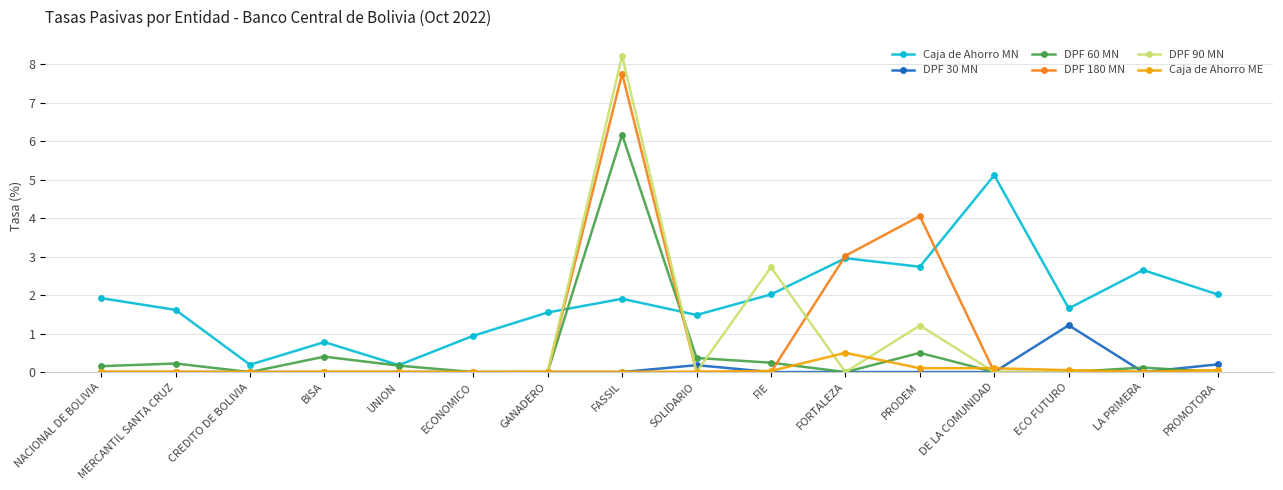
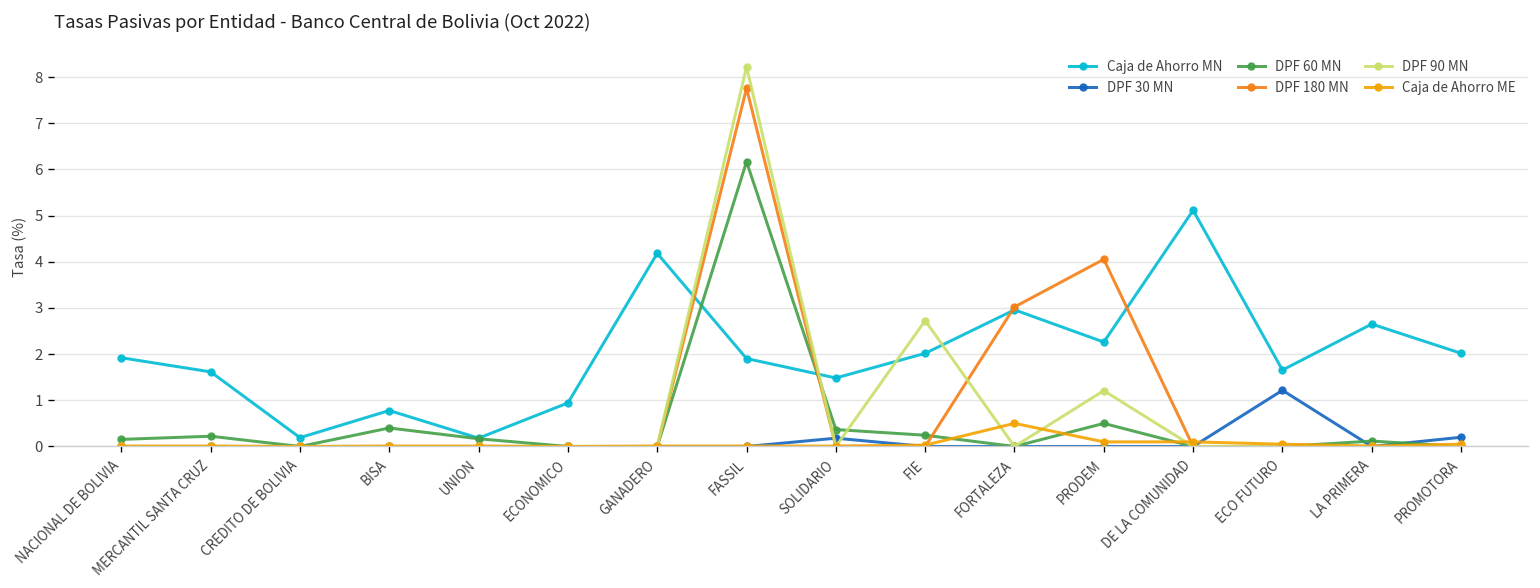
  {
    "Caja de Ahorro MN": {
      "NACIONAL DE BOLIVIA": 1.9,
      "MERCANTIL SANTA CRUZ": 1.6,
      "CREDITO DE BOLIVIA": 0.2,
      "BISA": 0.8,
      "ECONOMICO": 0.9,
-     "GANADERO": 1.5,
+     "GANADERO": 4.2,
      "FASSIL": 1.9,
      "SOLIDARIO": 1.5,
      "FIE": 2.0,
-     "PRODEM": 2.7,
+     "PRODEM": 2.3,
      "DE LA COMUNIDAD": 5.1,
      "ECO FUTURO": 1.7,
      "LA PRIMERA": 2.7,
      "PROMOTORA": 2.0
    },
    "DPF 30 MN": {
      "SOLIDARIO": 0.2,
      "PRODEM": 0.0,
      "ECO FUTURO": 1.2,
      "PROMOTORA": 0.2
    },
    "DPF 60 MN": {
      "NACIONAL DE BOLIVIA": 0.2,
      "MERCANTIL SANTA CRUZ": 0.2,
      "BISA": 0.4,
      "FASSIL": 6.2,
      "SOLIDARIO": 0.4,
      "FIE": 0.2,
      "PRODEM": 0.5,
      "LA PRIMERA": 0.1
    },
    "DPF 90 MN": {
      "FASSIL": 8.2,
      "FIE": 2.7,
      "PRODEM": 1.2
    }
  }
